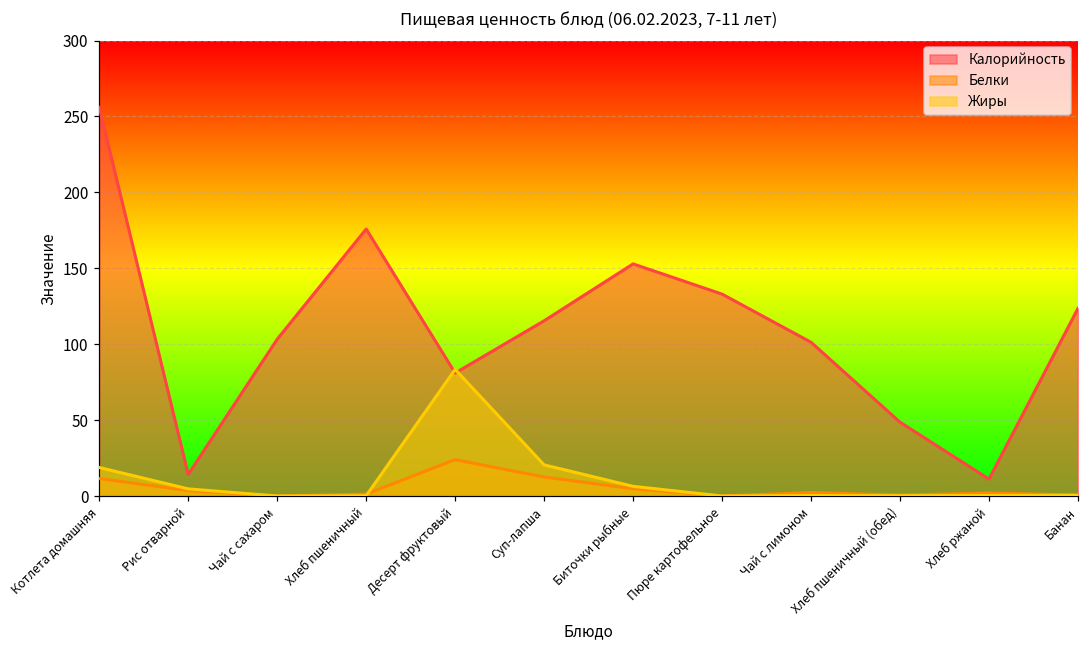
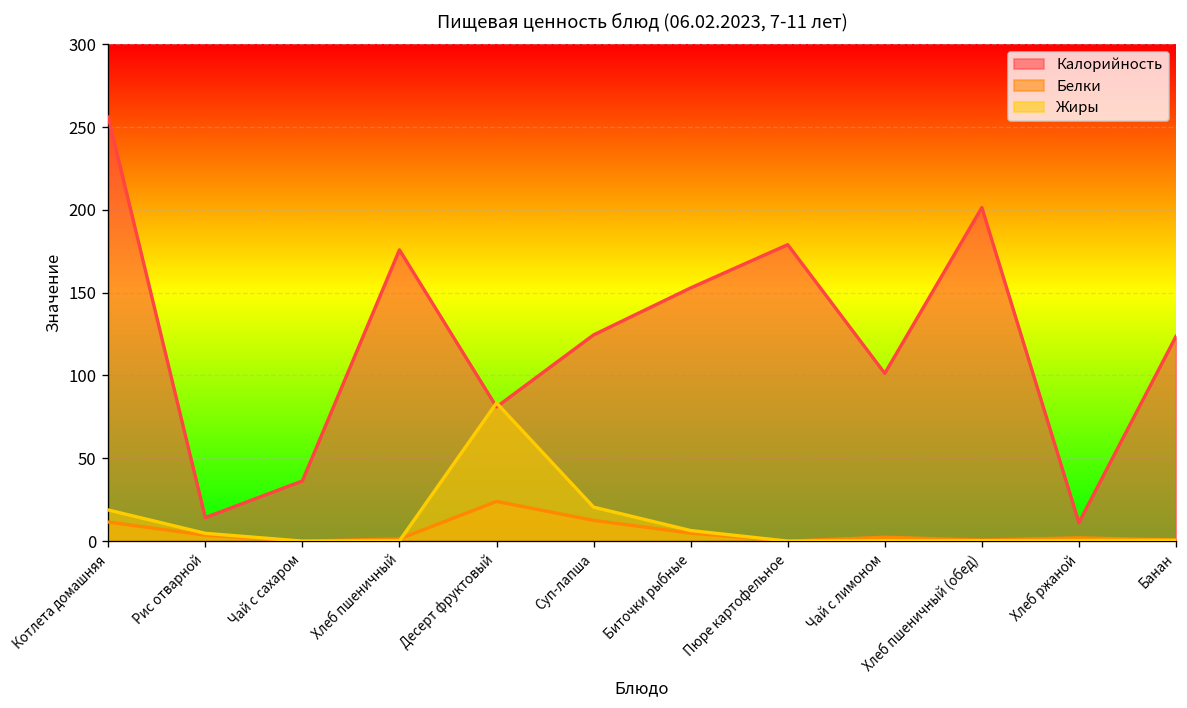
  {
    "Калорийность": {
      "Котлета домашняя": 256,
      "Рис отварной": 14,
-     "Чай с сахаром": 103,
+     "Чай с сахаром": 36,
      "Хлеб пшеничный": 176,
      "Десерт фруктовый": 81,
-     "Суп-лапша": 115,
+     "Суп-лапша": 125,
      "Биточки рыбные": 153,
-     "Пюре картофельное": 133,
+     "Пюре картофельное": 179,
      "Чай с лимоном": 101,
-     "Хлеб пшеничный (обед)": 49,
+     "Хлеб пшеничный (обед)": 201,
      "Хлеб ржаной": 11,
      "Банан": 124
    }
  }
